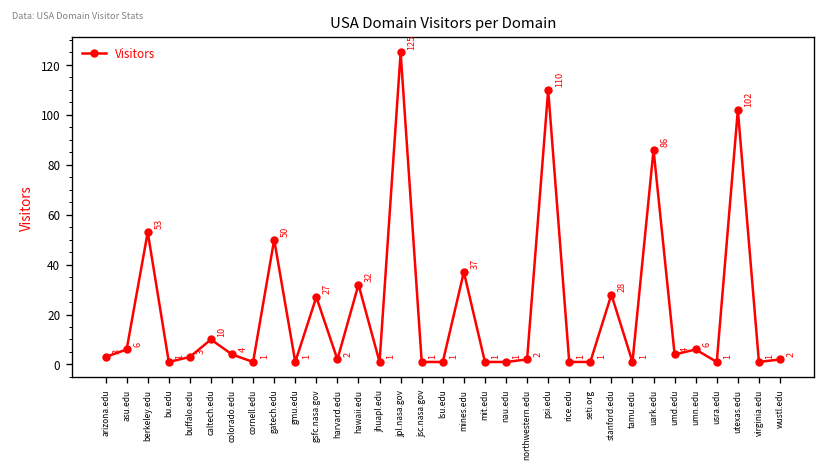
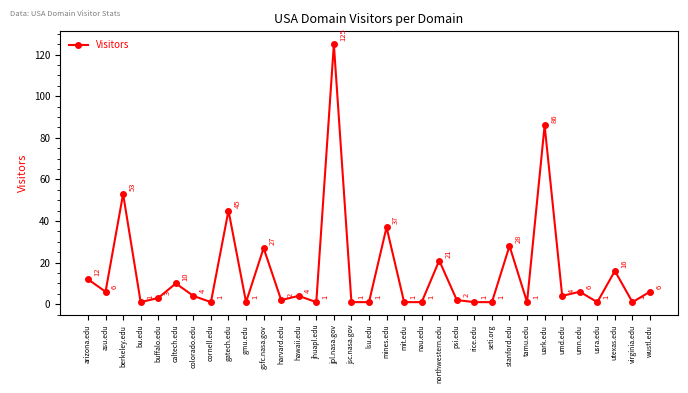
  {
-   "arizona.edu": 3,
+   "arizona.edu": 12,
    "asu.edu": 6,
    "berkeley.edu": 53,
    "bu.edu": 1,
    "buffalo.edu": 3,
    "caltech.edu": 10,
    "colorado.edu": 4,
    "cornell.edu": 1,
-   "gatech.edu": 50,
+   "gatech.edu": 45,
    "gmu.edu": 1,
    "gsfc.nasa.gov": 27,
    "harvard.edu": 2,
-   "hawaii.edu": 32,
+   "hawaii.edu": 4,
    "jhuapl.edu": 1,
    "jpl.nasa.gov": 125,
    "lsu.edu": 1,
    "mines.edu": 37,
    "nau.edu": 1,
-   "northwestern.edu": 2,
-   "psi.edu": 110,
+   "northwestern.edu": 21,
+   "psi.edu": 2,
    "seti.org": 1,
    "stanford.edu": 28,
    "tamu.edu": 1,
    "uark.edu": 86,
    "umd.edu": 4,
    "umn.edu": 6,
    "usra.edu": 1,
-   "utexas.edu": 102,
+   "utexas.edu": 16,
    "virginia.edu": 1,
-   "wustl.edu": 2
+   "wustl.edu": 6
  }
